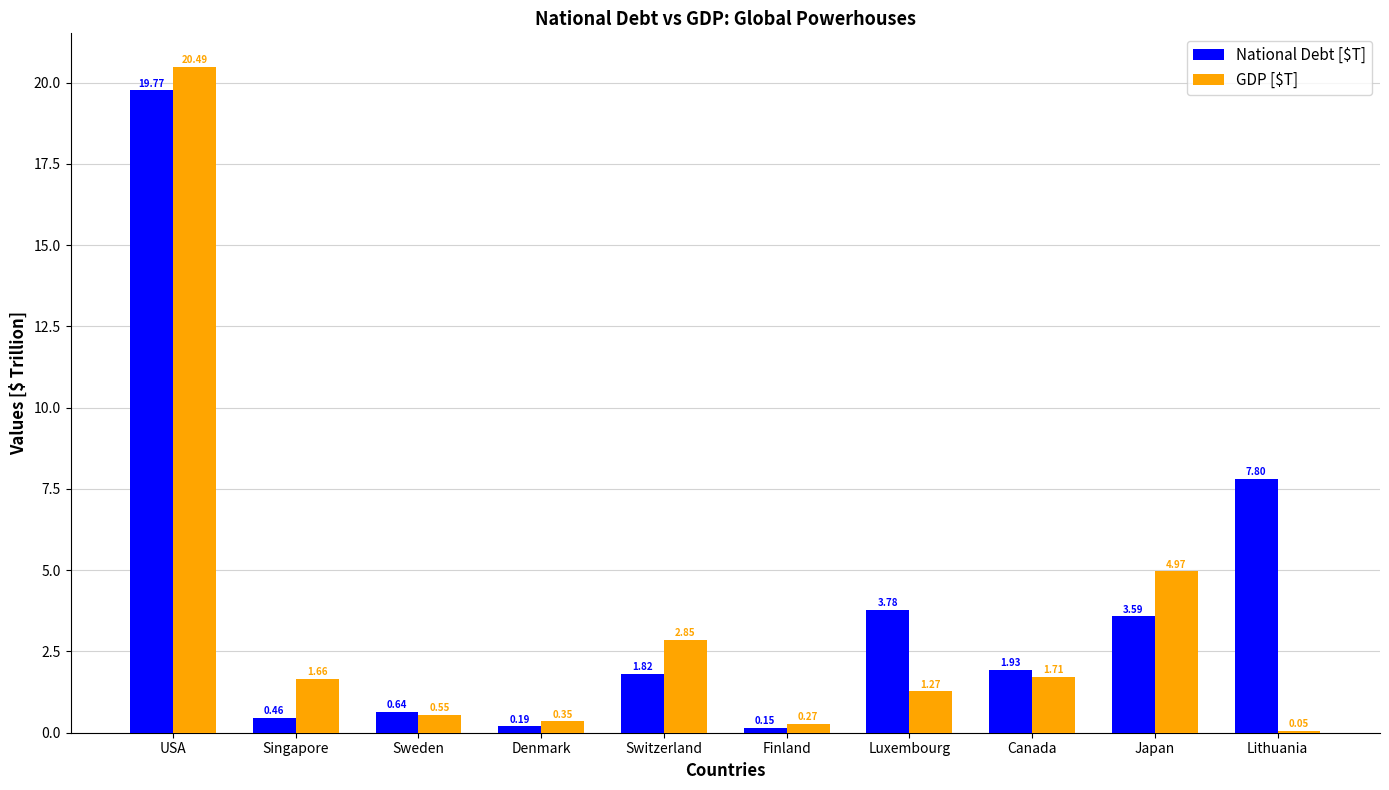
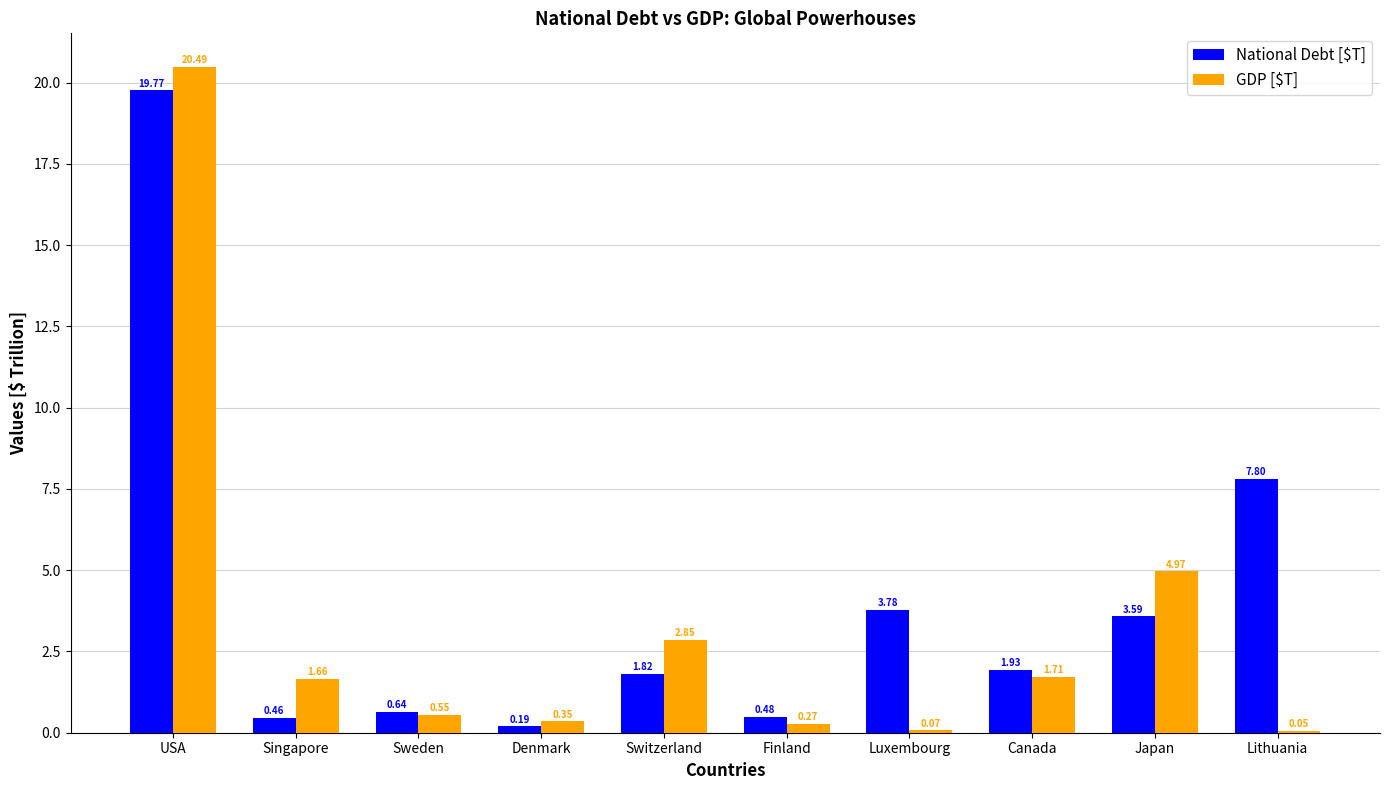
  {
    "National Debt [$T]": {
      "USA": 19.77,
      "Singapore": 0.46,
      "Sweden": 0.64,
      "Denmark": 0.19,
      "Switzerland": 1.82,
-     "Finland": 0.15,
+     "Finland": 0.48,
      "Luxembourg": 3.78,
      "Canada": 1.93,
      "Japan": 3.59,
      "Lithuania": 7.80
    },
    "GDP [$T]": {
      "USA": 20.49,
      "Singapore": 1.66,
      "Sweden": 0.55,
      "Denmark": 0.35,
      "Switzerland": 2.85,
      "Finland": 0.27,
-     "Luxembourg": 1.27,
+     "Luxembourg": 0.07,
      "Canada": 1.71,
      "Japan": 4.97,
      "Lithuania": 0.05
    }
  }
